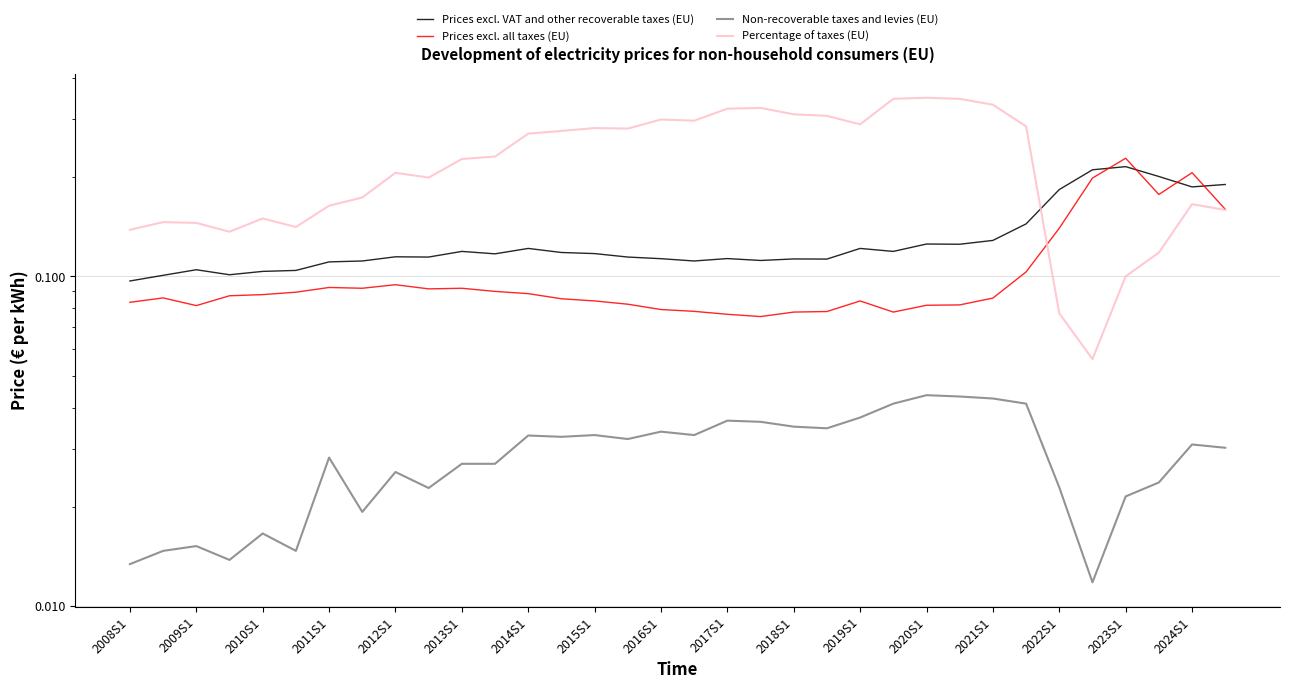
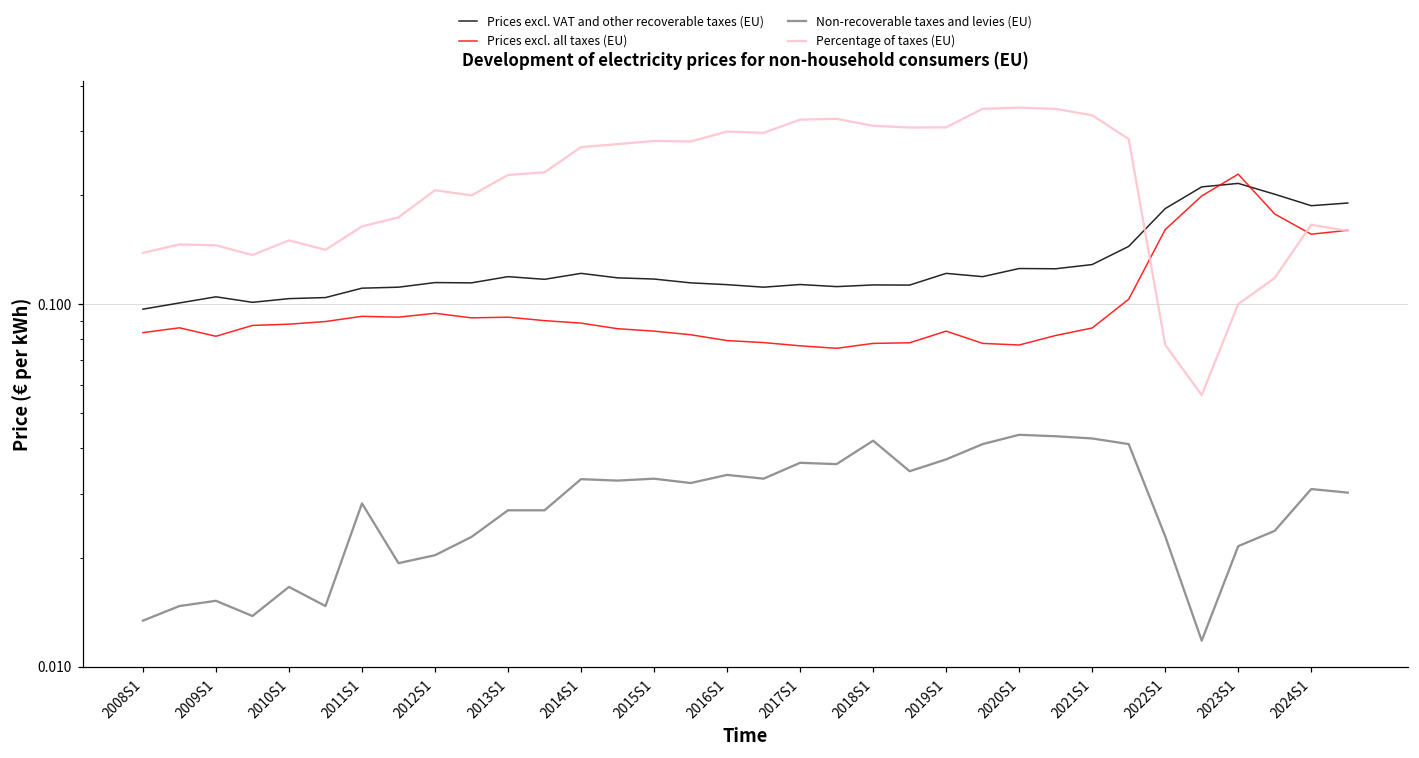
  {
    "Prices excl. VAT and other recoverable taxes (EU)": {
      "2008S1": 0.097,
      "2009S1": 0.105,
      "2010S1": 0.104,
      "2011S1": 0.111,
      "2012S1": 0.115,
      "2013S1": 0.119,
      "2014S1": 0.122,
      "2015S1": 0.117,
      "2016S1": 0.113,
      "2017S1": 0.113,
      "2018S1": 0.113,
      "2019S1": 0.122,
      "2020S1": 0.125,
      "2021S1": 0.129,
      "2022S1": 0.18,
      "2023S1": 0.22,
      "2024S1": 0.19
    },
    "Prices excl. all taxes (EU)": {
      "2008S1": 0.083,
      "2009S1": 0.082,
      "2010S1": 0.088,
      "2011S1": 0.093,
      "2012S1": 0.094,
      "2013S1": 0.092,
      "2014S1": 0.089,
      "2015S1": 0.084,
      "2016S1": 0.079,
      "2017S1": 0.077,
      "2018S1": 0.078,
      "2019S1": 0.084,
-     "2020S1": 0.082,
+     "2020S1": 0.077,
      "2021S1": 0.086,
-     "2022S1": 0.140,
+     "2022S1": 0.16,
      "2023S1": 0.23,
-     "2024S1": 0.21
+     "2024S1": 0.16
    },
    "Non-recoverable taxes and levies (EU)": {
      "2008S1": 0.0134,
      "2009S1": 0.015,
      "2010S1": 0.017,
      "2011S1": 0.028,
-     "2012S1": 0.026,
+     "2012S1": 0.020,
      "2013S1": 0.027,
      "2014S1": 0.033,
      "2015S1": 0.033,
      "2016S1": 0.034,
      "2017S1": 0.037,
-     "2018S1": 0.035,
+     "2018S1": 0.042,
      "2019S1": 0.037,
      "2020S1": 0.044,
      "2021S1": 0.043,
      "2022S1": 0.023,
      "2023S1": 0.022,
      "2024S1": 0.031
    },
    "Percentage of taxes (EU)": {
      "2008S1": 0.14,
      "2009S1": 0.15,
      "2010S1": 0.15,
      "2011S1": 0.16,
      "2012S1": 0.21,
      "2013S1": 0.23,
      "2014S1": 0.27,
      "2015S1": 0.28,
      "2016S1": 0.30,
      "2017S1": 0.32,
      "2018S1": 0.31,
-     "2019S1": 0.29,
+     "2019S1": 0.31,
      "2020S1": 0.35,
      "2021S1": 0.33,
      "2022S1": 0.077,
      "2023S1": 0.10,
      "2024S1": 0.17
    }
  }
